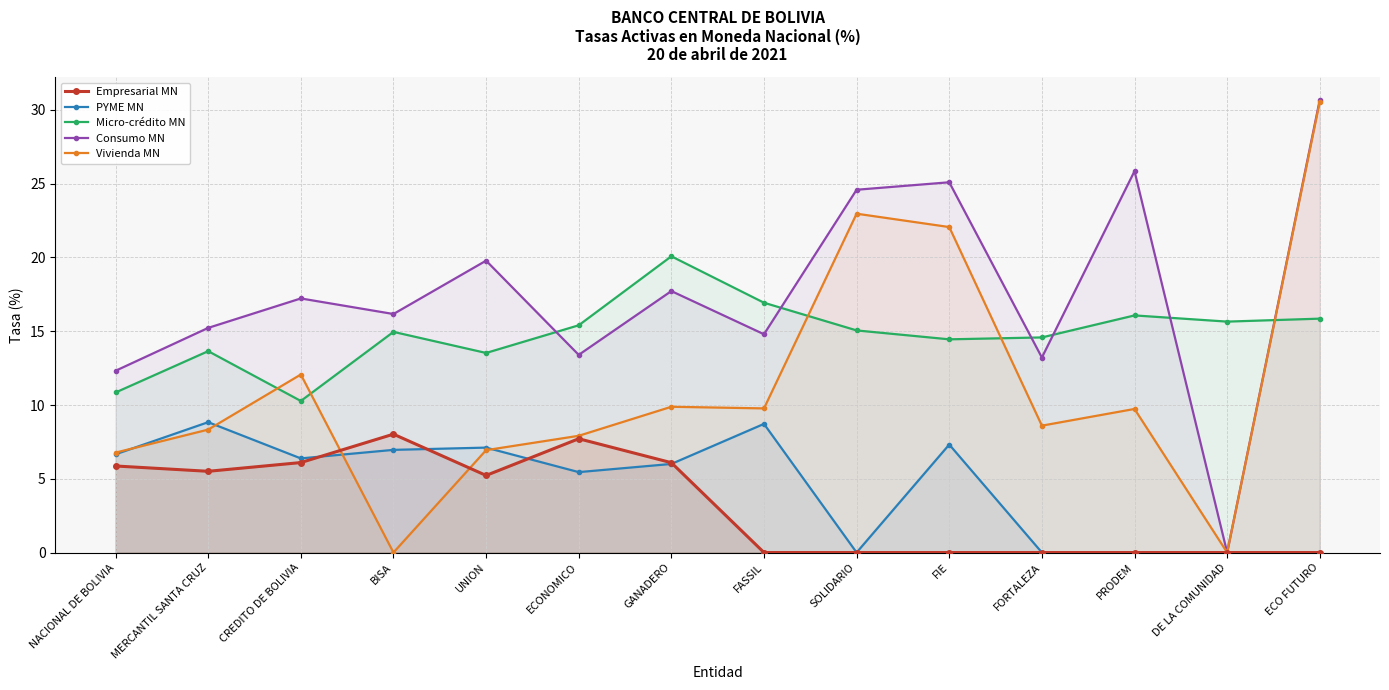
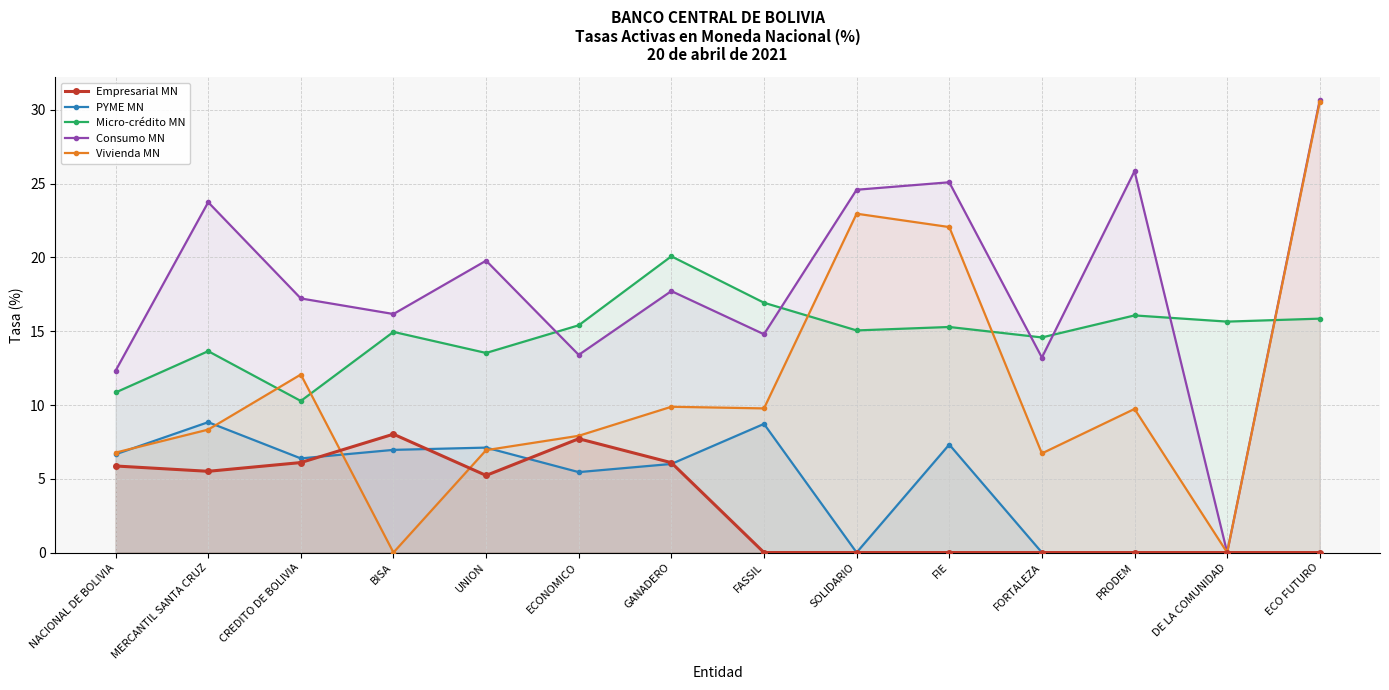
  {
    "Empresarial MN": {
      "NACIONAL DE BOLIVIA": 5.9,
      "MERCANTIL SANTA CRUZ": 5.5,
      "CREDITO DE BOLIVIA": 6.1,
      "BISA": 8.0,
      "UNION": 5.2,
      "ECONOMICO": 7.7,
      "FASSIL": 0.0,
      "FIE": 0.0
    },
    "PYME MN": {
      "MERCANTIL SANTA CRUZ": 8.8,
      "CREDITO DE BOLIVIA": 6.4,
      "BISA": 7.0,
      "UNION": 7.1,
      "ECONOMICO": 5.5,
      "FASSIL": 8.7,
      "FIE": 7.3
    },
    "Micro-crédito MN": {
      "NACIONAL DE BOLIVIA": 10.8,
      "MERCANTIL SANTA CRUZ": 13.7,
      "CREDITO DE BOLIVIA": 10.3,
      "BISA": 15.0,
      "UNION": 13.5,
      "ECONOMICO": 15.4,
      "GANADERO": 20.1,
      "FASSIL": 16.9,
      "SOLIDARIO": 15.1,
-     "FIE": 14.5,
+     "FIE": 15.3,
      "FORTALEZA": 14.6,
      "PRODEM": 16.1,
      "DE LA COMUNIDAD": 15.7,
      "ECO FUTURO": 15.9
    },
    "Consumo MN": {
      "NACIONAL DE BOLIVIA": 12.3,
-     "MERCANTIL SANTA CRUZ": 15.2,
+     "MERCANTIL SANTA CRUZ": 23.7,
      "CREDITO DE BOLIVIA": 17.2,
      "BISA": 16.2,
      "UNION": 19.8,
      "ECONOMICO": 13.4,
      "GANADERO": 17.7,
      "FASSIL": 14.8,
      "SOLIDARIO": 24.6,
      "FIE": 25.1,
      "FORTALEZA": 13.2,
      "PRODEM": 25.9
    },
    "Vivienda MN": {
      "MERCANTIL SANTA CRUZ": 8.3,
      "CREDITO DE BOLIVIA": 12.1,
      "BISA": 0.0,
      "UNION": 6.9,
      "ECONOMICO": 7.9,
      "GANADERO": 9.9,
      "FASSIL": 9.8,
      "SOLIDARIO": 23.0,
      "FIE": 22.1,
-     "FORTALEZA": 8.6,
+     "FORTALEZA": 6.7,
      "PRODEM": 9.7
    }
  }
